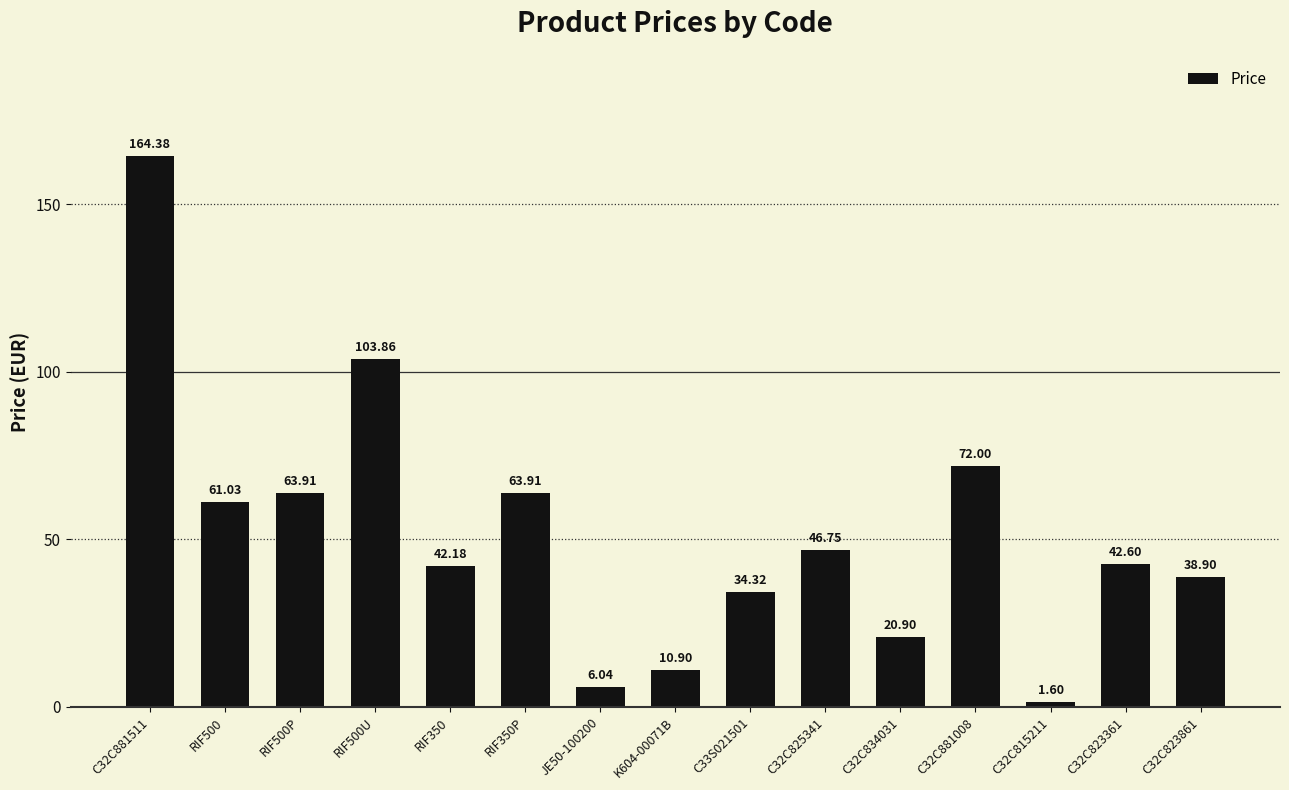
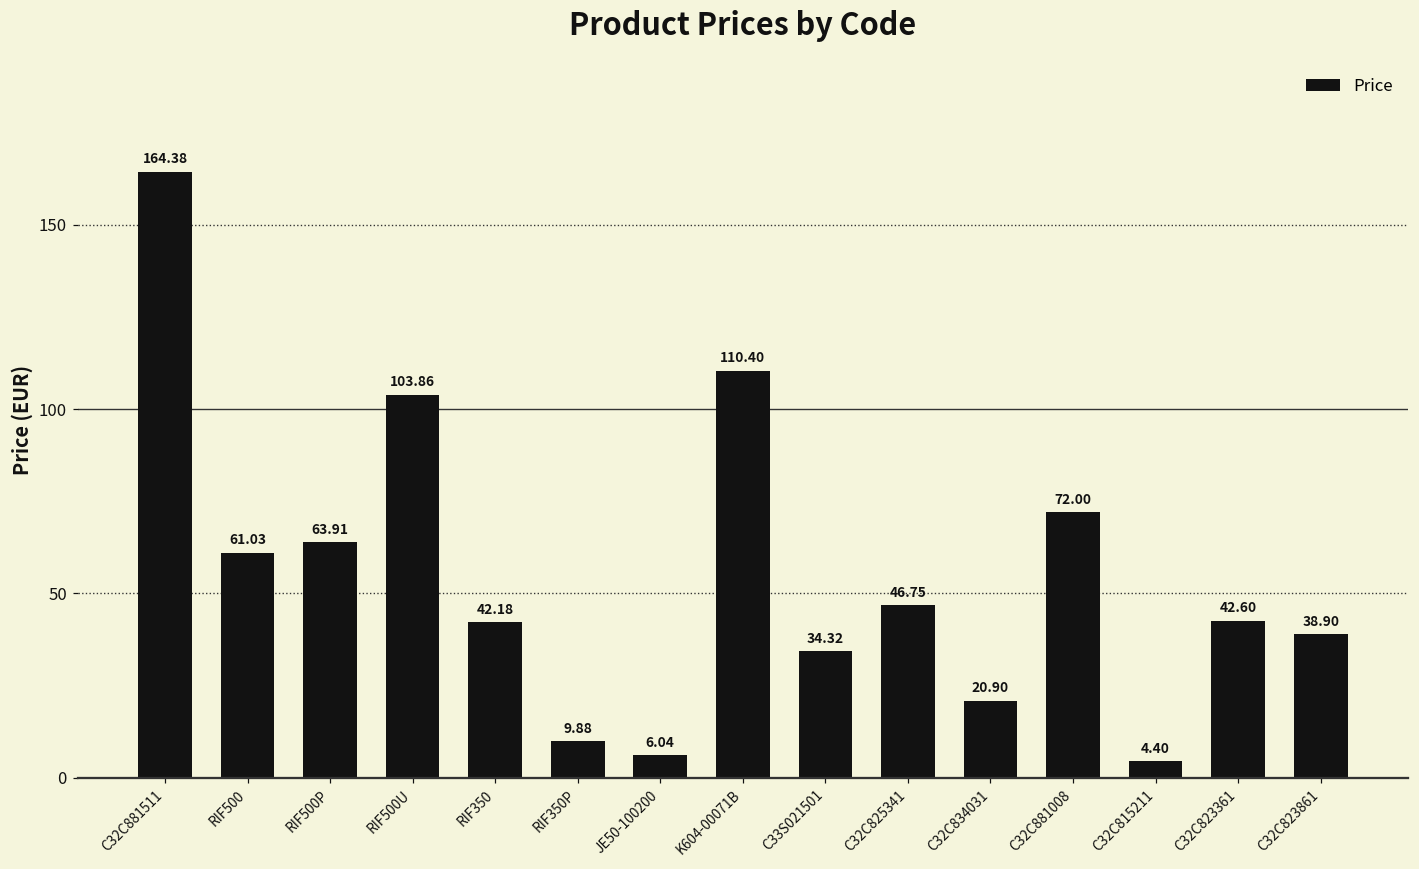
  {
    "C32C881511": 164.38,
    "RIF500": 61.03,
    "RIF500P": 63.91,
    "RIF500U": 103.86,
    "RIF350": 42.18,
-   "RIF350P": 63.91,
+   "RIF350P": 9.88,
    "JE50-100200": 6.04,
-   "K604-00071B": 10.90,
+   "K604-00071B": 110.40,
    "C33S021501": 34.32,
    "C32C825341": 46.75,
    "C32C834031": 20.90,
    "C32C881008": 72.00,
-   "C32C815211": 1.60,
+   "C32C815211": 4.40,
    "C32C823361": 42.60,
    "C32C823861": 38.90
  }
